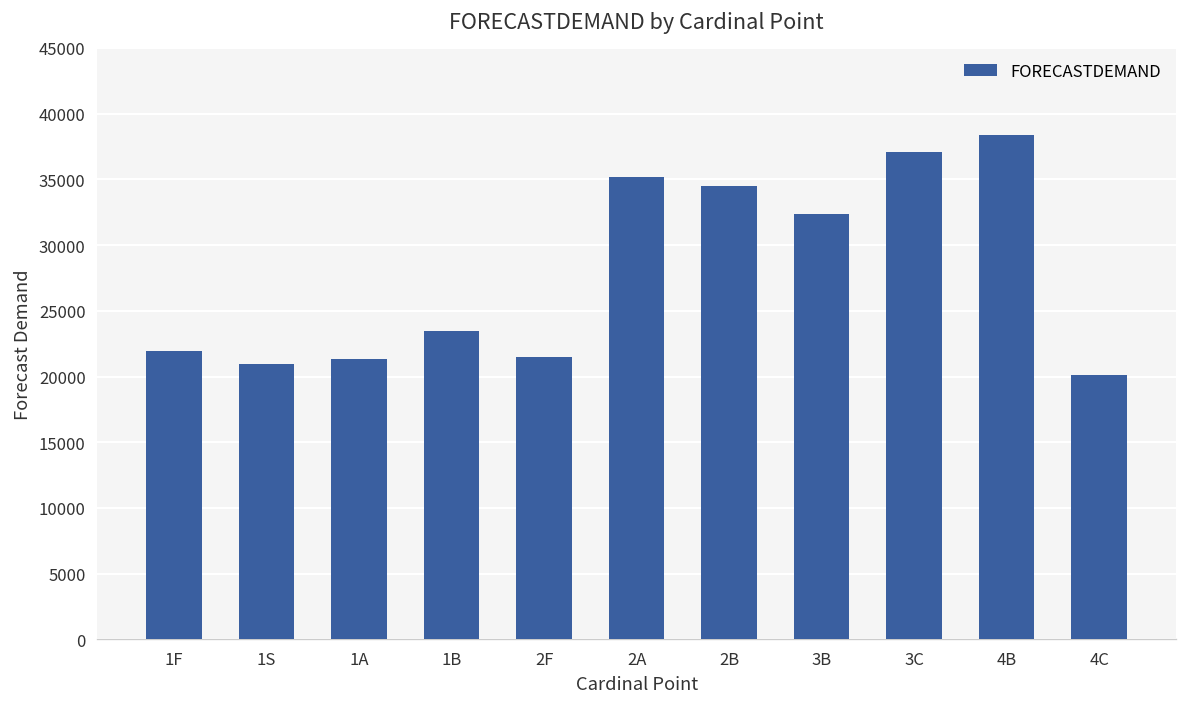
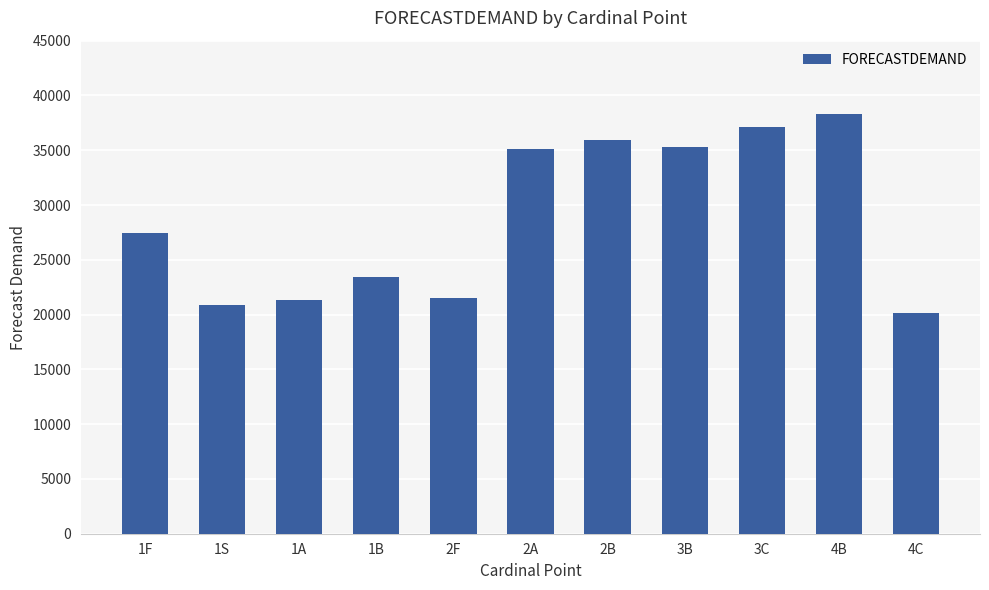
  {
-   "1F": 22000,
+   "1F": 27400,
    "1S": 20900,
    "1A": 21300,
    "1B": 23500,
    "2F": 21500,
    "2A": 35100,
-   "2B": 34500,
-   "3B": 32400,
+   "2B": 35900,
+   "3B": 35300,
    "3C": 37100,
    "4B": 38300,
    "4C": 20200
  }
